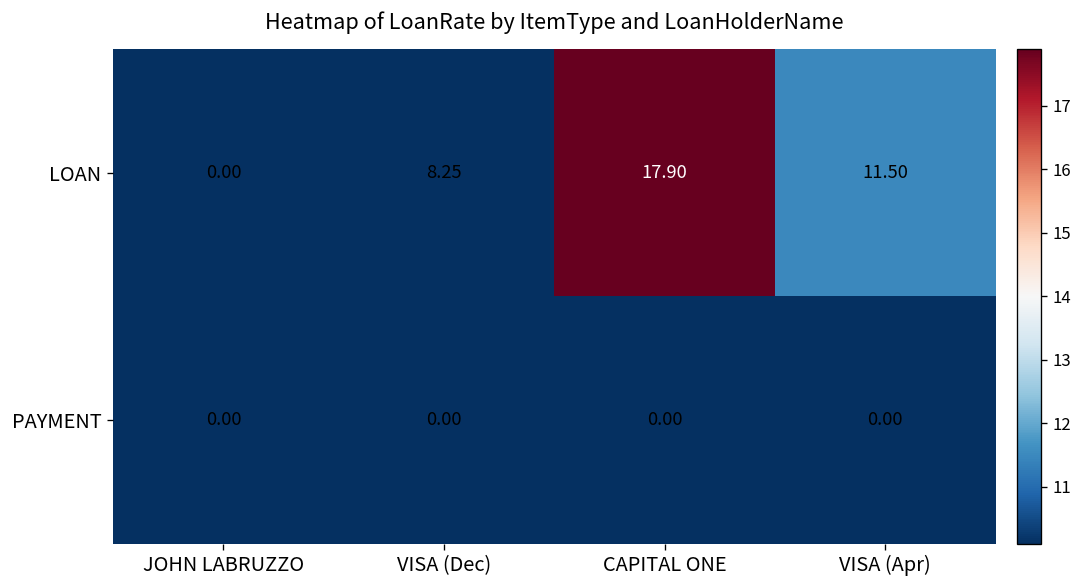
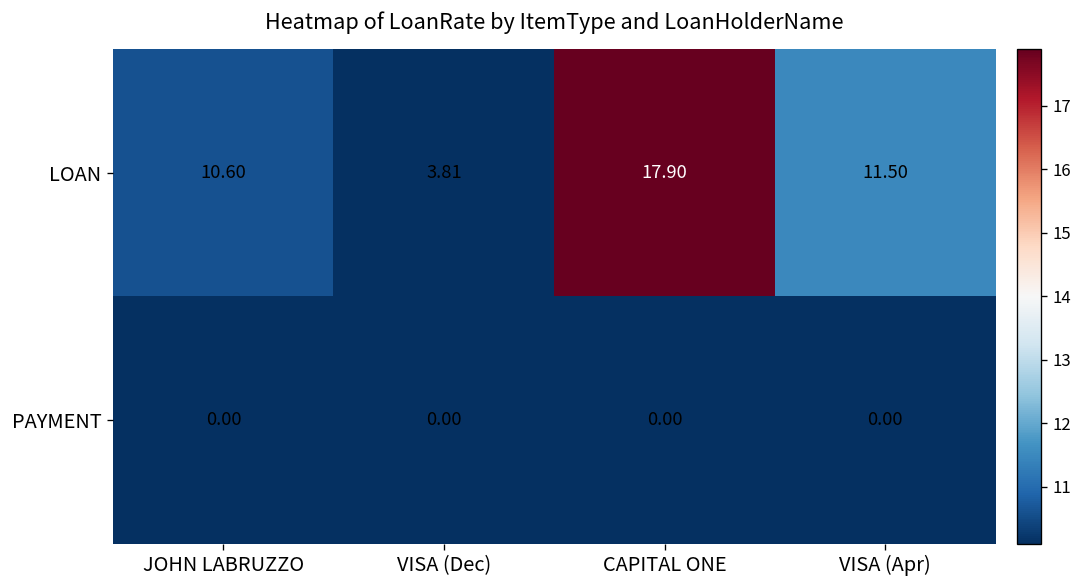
  {
    "LOAN": {
-     "JOHN LABRUZZO": 0.00,
-     "VISA (Dec)": 8.25,
+     "JOHN LABRUZZO": 10.60,
+     "VISA (Dec)": 3.81,
      "CAPITAL ONE": 17.90,
      "VISA (Apr)": 11.50
    },
    "PAYMENT": {
      "JOHN LABRUZZO": 0.00,
      "VISA (Dec)": 0.00,
      "CAPITAL ONE": 0.00,
      "VISA (Apr)": 0.00
    }
  }
